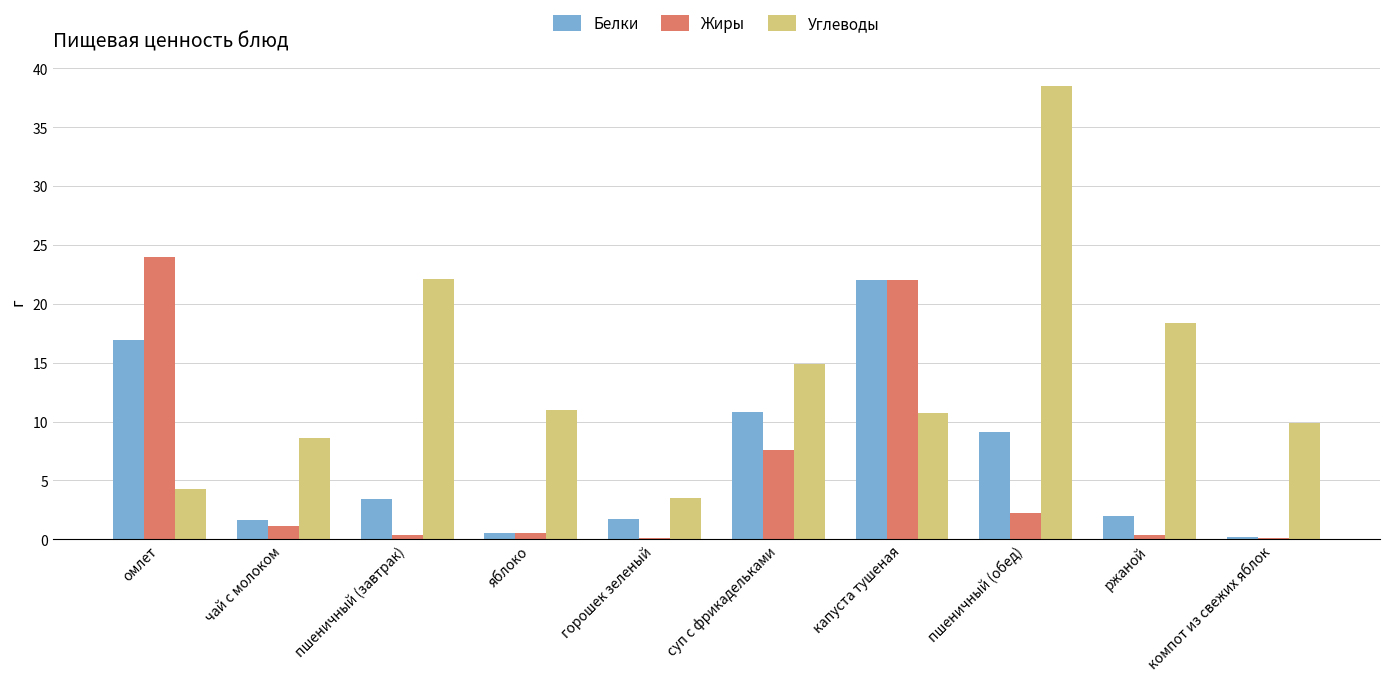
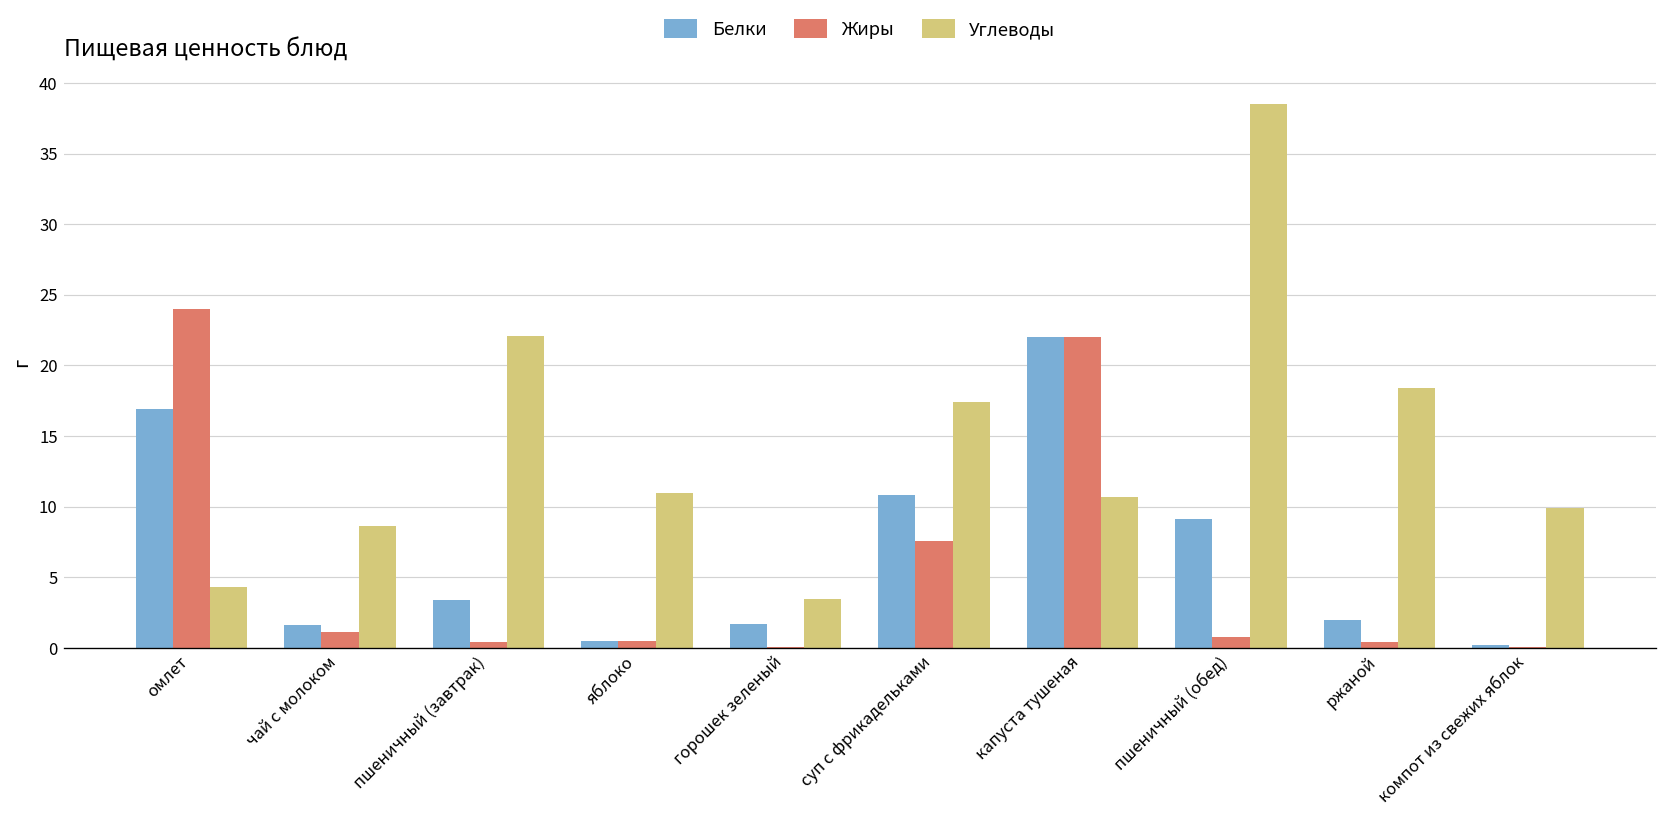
  {
    "Белки": {
      "омлет": 16.9,
      "чай с молоком": 1.6,
      "пшеничный (завтрак)": 3.4,
      "яблоко": 0.5,
      "горошек зеленый": 1.7,
      "суп с фрикадельками": 10.8,
      "капуста тушеная": 22.0,
      "пшеничный (обед)": 9.1,
      "ржаной": 2.0
    },
    "Жиры": {
      "омлет": 24.0,
      "чай с молоком": 1.1,
      "пшеничный (завтрак)": 0.4,
      "яблоко": 0.5,
      "суп с фрикадельками": 7.6,
      "капуста тушеная": 22.0,
-     "пшеничный (обед)": 2.2,
+     "пшеничный (обед)": 0.8,
      "ржаной": 0.4
    },
    "Углеводы": {
      "омлет": 4.3,
      "чай с молоком": 8.6,
      "пшеничный (завтрак)": 22.1,
      "яблоко": 11.0,
      "горошек зеленый": 3.5,
-     "суп с фрикадельками": 14.9,
+     "суп с фрикадельками": 17.4,
      "капуста тушеная": 10.7,
      "пшеничный (обед)": 38.5,
      "ржаной": 18.4,
      "компот из свежих яблок": 9.9
    }
  }
